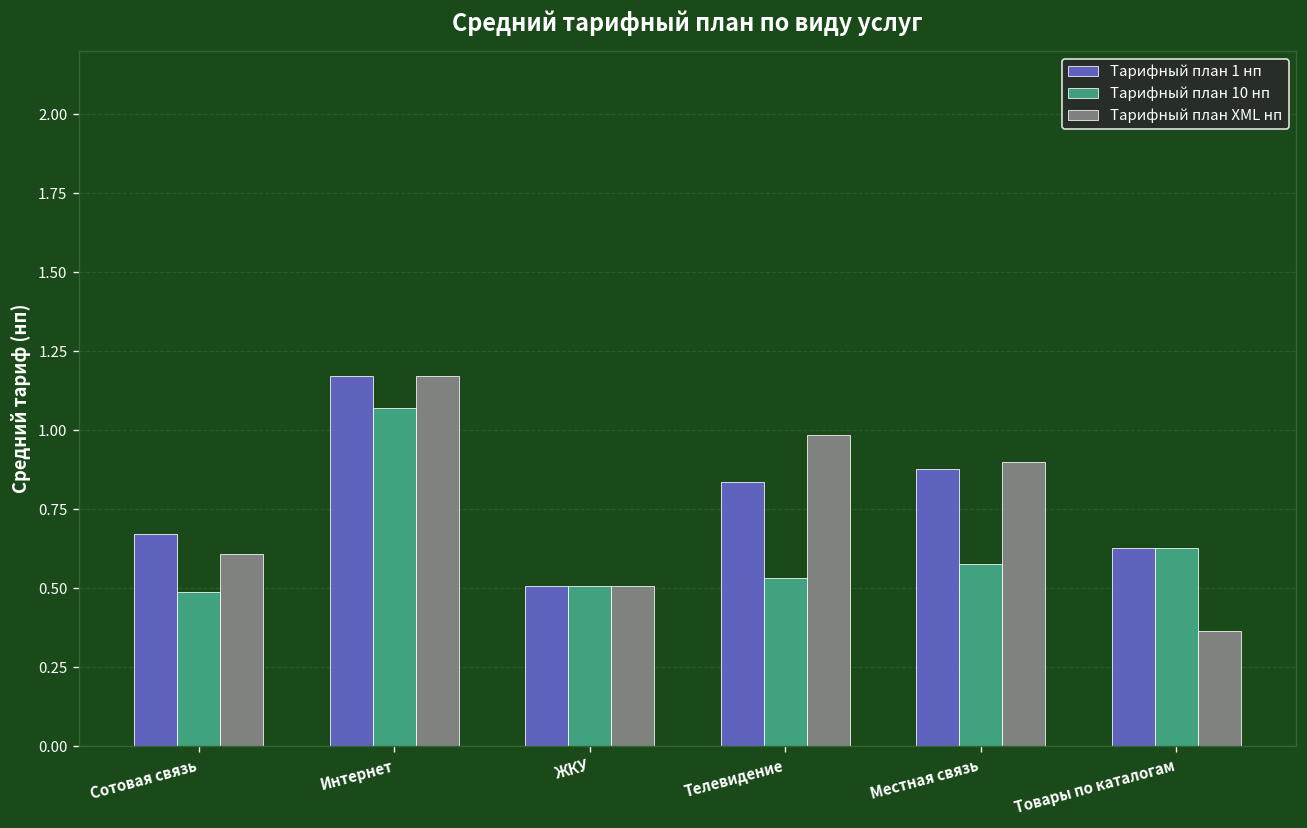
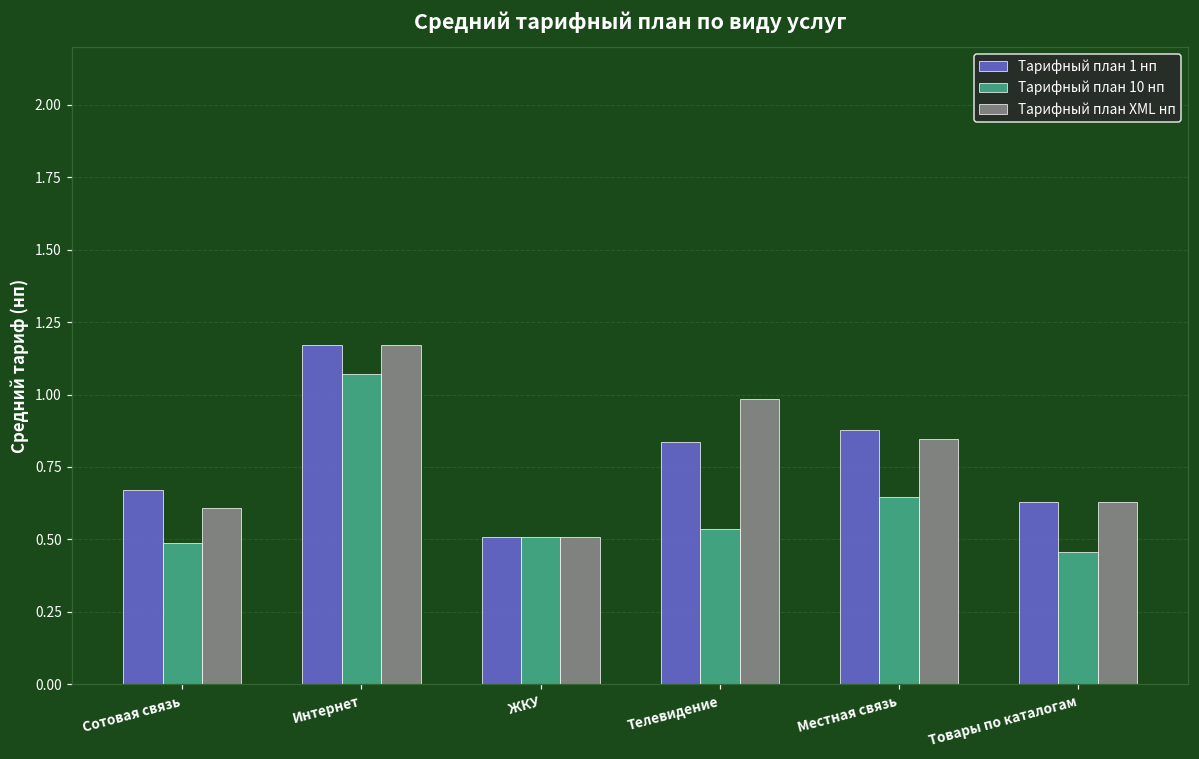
  {
    "Тарифный план 1 нп": {
      "Сотовая связь": 0.67,
      "Интернет": 1.17,
      "ЖКУ": 0.51,
      "Телевидение": 0.84,
      "Местная связь": 0.88,
      "Товары по каталогам": 0.63
    },
    "Тарифный план 10 нп": {
      "Сотовая связь": 0.49,
      "Интернет": 1.07,
      "ЖКУ": 0.51,
      "Телевидение": 0.53,
-     "Местная связь": 0.58,
-     "Товары по каталогам": 0.63
+     "Местная связь": 0.65,
+     "Товары по каталогам": 0.46
    },
    "Тарифный план XML нп": {
      "Сотовая связь": 0.61,
      "Интернет": 1.17,
      "ЖКУ": 0.51,
      "Телевидение": 0.99,
-     "Местная связь": 0.90,
-     "Товары по каталогам": 0.37
+     "Местная связь": 0.85,
+     "Товары по каталогам": 0.63
    }
  }
